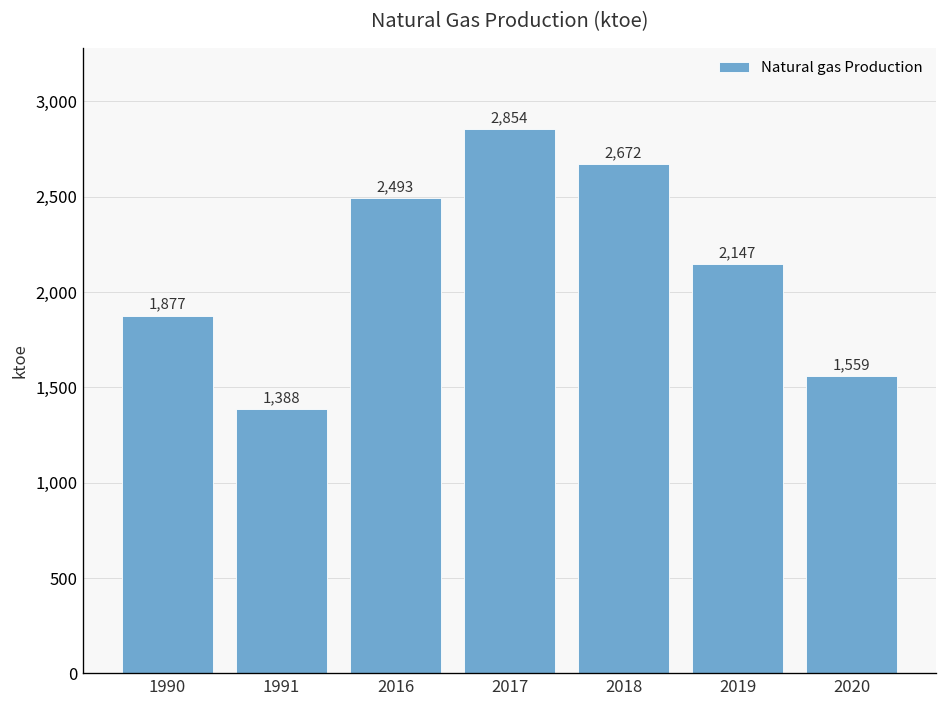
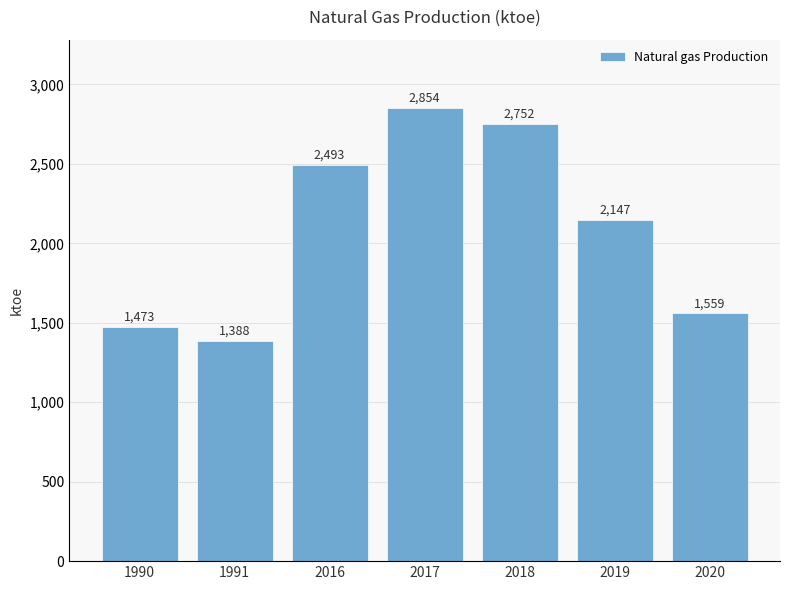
  {
-   "1990": "1,877",
+   "1990": "1,473",
    "1991": "1,388",
    "2016": "2,493",
    "2017": "2,854",
-   "2018": "2,672",
+   "2018": "2,752",
    "2019": "2,147",
    "2020": "1,559"
  }
